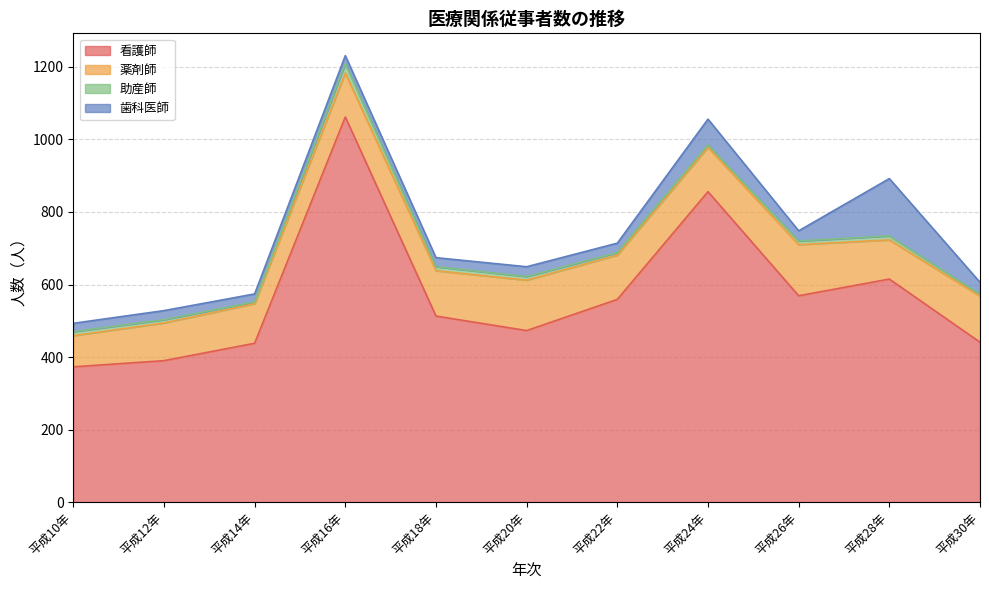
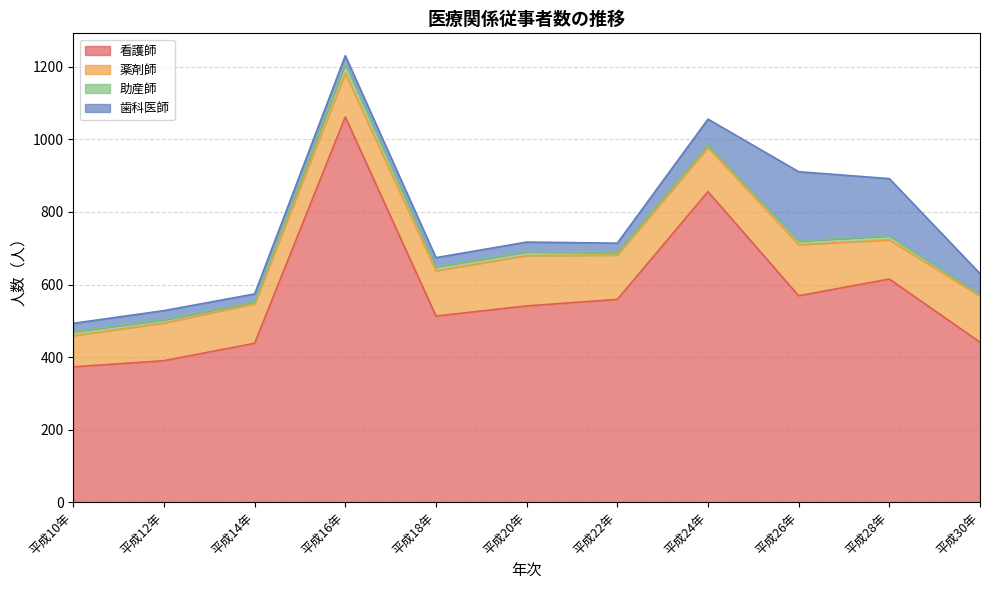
  {
    "看護師": {
      "平成10年": 370,
      "平成12年": 390,
      "平成14年": 440,
      "平成16年": 1060,
      "平成18年": 510,
-     "平成20年": 470,
+     "平成20年": 540,
      "平成22年": 560,
      "平成24年": 860,
      "平成26年": 570,
      "平成28年": 620,
      "平成30年": 440
    },
    "薬剤師": {
      "平成10年": 90,
      "平成12年": 100,
      "平成16年": 120,
      "平成18年": 130,
      "平成20年": 140,
      "平成26年": 140,
      "平成28年": 110
    },
    "助産師": {
      "平成10年": 10,
      "平成12年": 10,
      "平成16年": 30,
      "平成18年": 10,
      "平成20年": 10,
      "平成26年": 10,
      "平成28年": 10
    },
    "歯科医師": {
      "平成10年": 20,
      "平成12年": 30,
      "平成14年": 20,
      "平成16年": 20,
      "平成18年": 30,
      "平成20年": 30,
      "平成22年": 30,
      "平成24年": 70,
-     "平成26年": 30,
+     "平成26年": 190,
      "平成28年": 160,
-     "平成30年": 30
+     "平成30年": 60
    }
  }
